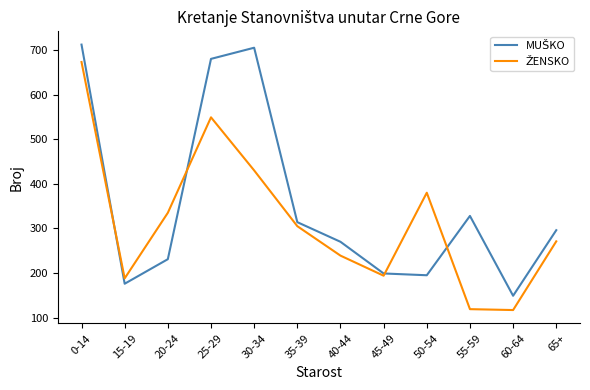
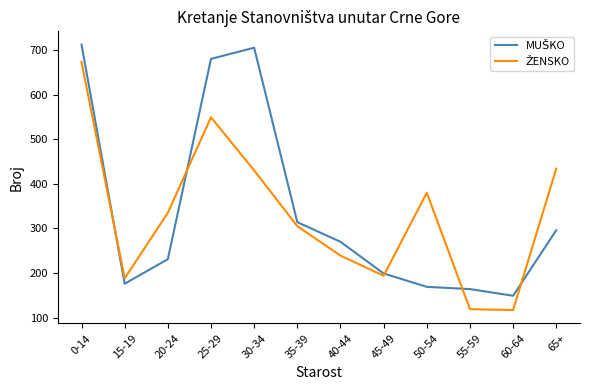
  {
    "MUŠKO": {
      "0-14": 710,
      "15-19": 180,
      "20-24": 230,
      "25-29": 680,
      "30-34": 710,
      "35-39": 310,
      "40-44": 270,
-     "50-54": 200,
-     "55-59": 330,
+     "50-54": 170,
+     "55-59": 160,
      "60-64": 150,
      "65+": 300
    },
    "ŽENSKO": {
      "0-14": 670,
      "15-19": 190,
      "20-24": 340,
      "25-29": 550,
      "30-34": 430,
      "35-39": 310,
      "40-44": 240,
      "50-54": 380,
      "55-59": 120,
      "60-64": 120,
-     "65+": 270
+     "65+": 430
    }
  }
